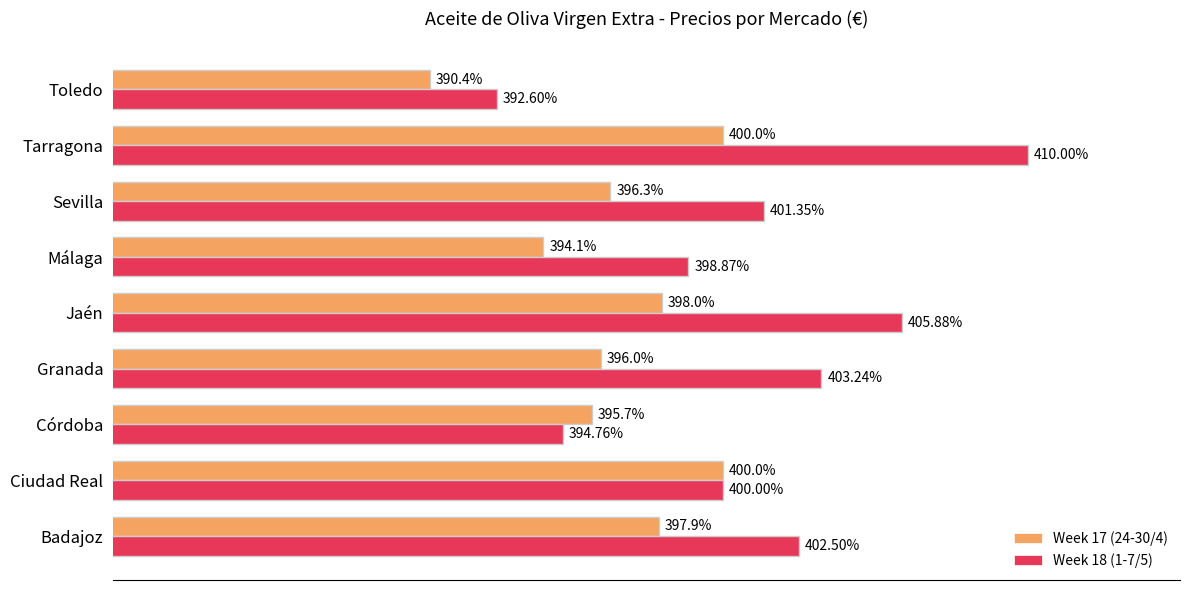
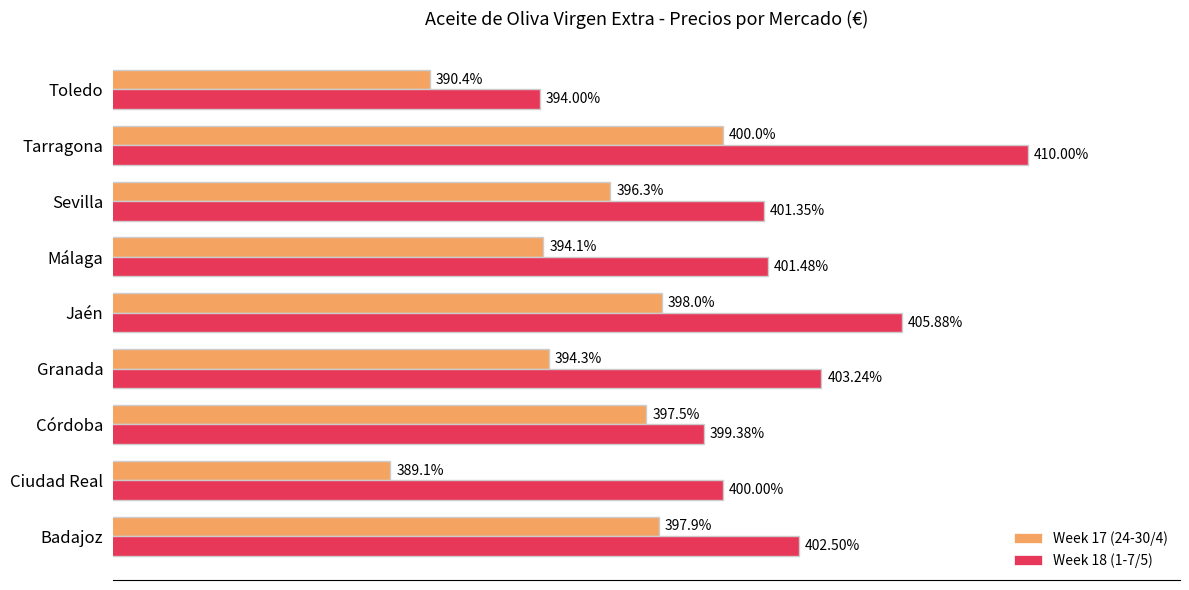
  {
    "Week 17 (24-30/4)": {
      "Toledo": "390.4%",
      "Tarragona": "400.0%",
      "Sevilla": "396.3%",
      "Málaga": "394.1%",
      "Jaén": "398.0%",
-     "Granada": "396.0%",
-     "Córdoba": "395.7%",
-     "Ciudad Real": "400.0%",
+     "Granada": "394.3%",
+     "Córdoba": "397.5%",
+     "Ciudad Real": "389.1%",
      "Badajoz": "397.9%"
    },
    "Week 18 (1-7/5)": {
-     "Toledo": "392.60%",
+     "Toledo": "394.00%",
      "Tarragona": "410.00%",
      "Sevilla": "401.35%",
-     "Málaga": "398.87%",
+     "Málaga": "401.48%",
      "Jaén": "405.88%",
      "Granada": "403.24%",
-     "Córdoba": "394.76%",
+     "Córdoba": "399.38%",
      "Ciudad Real": "400.00%",
      "Badajoz": "402.50%"
    }
  }
